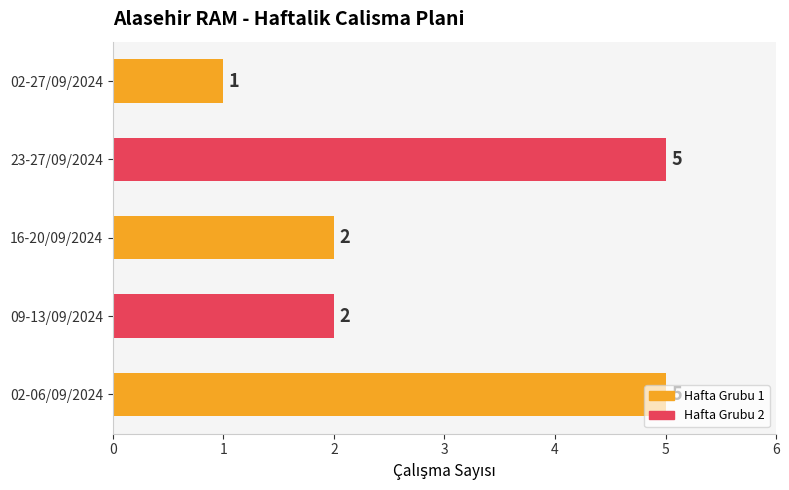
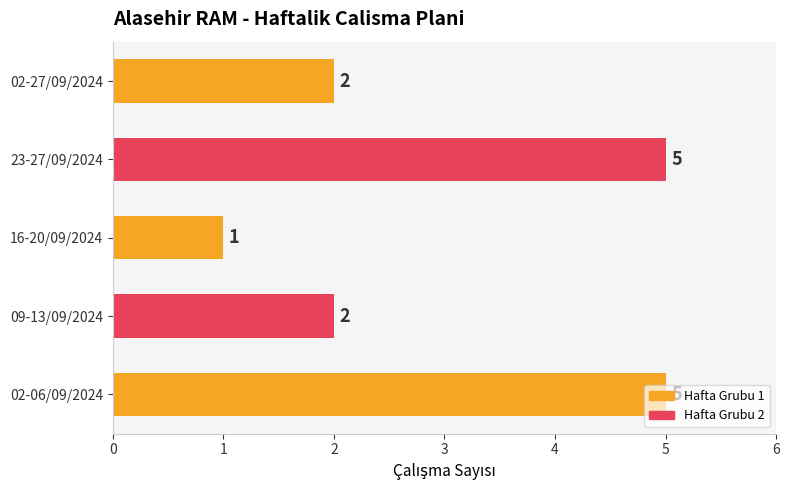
  {
-   "02-27/09/2024": 1,
+   "02-27/09/2024": 2,
    "23-27/09/2024": 5,
-   "16-20/09/2024": 2,
+   "16-20/09/2024": 1,
    "09-13/09/2024": 2
  }
